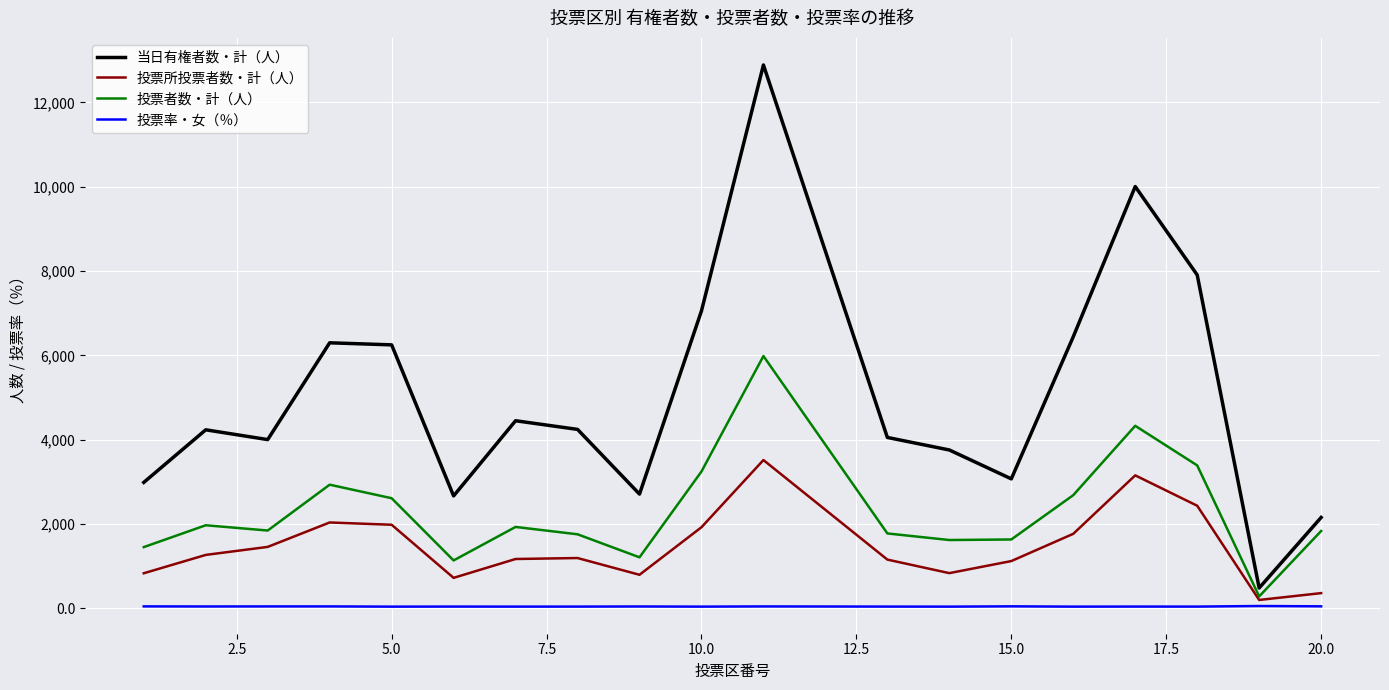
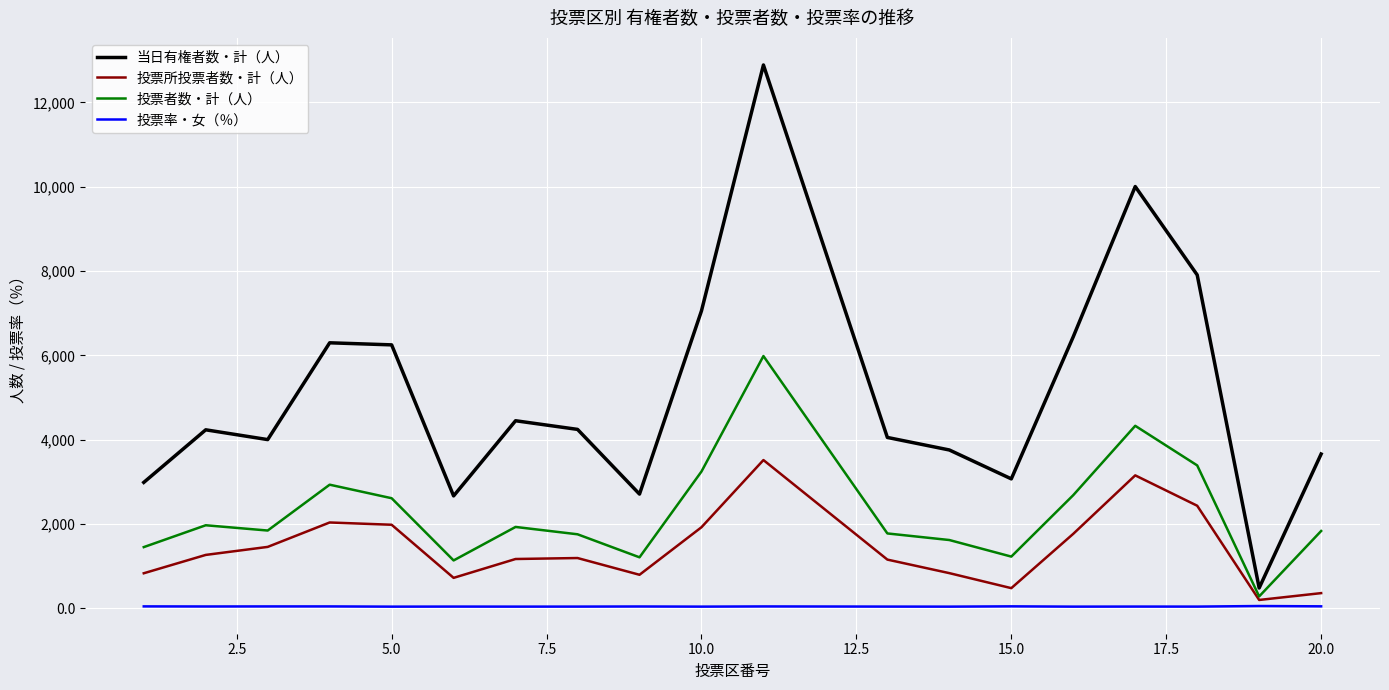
  {
    "当日有権者数・計（人）": {
      "5.0": "6,200",
      "10.0": "7,100",
      "15.0": "3,100",
-     "20.0": "2,200"
+     "20.0": "3,700"
    },
    "投票所投票者数・計（人）": {
      "5.0": "2,000",
      "10.0": "1,900",
-     "15.0": "1,100",
+     "15.0": "500",
      "20.0": "400"
    },
    "投票者数・計（人）": {
      "5.0": "2,600",
      "10.0": "3,200",
-     "15.0": "1,600",
+     "15.0": "1,200",
      "20.0": "1,800"
    },
    "投票率・女（％）": {
      "5.0": "0",
      "10.0": "0",
      "15.0": "0",
      "20.0": "0"
    }
  }
